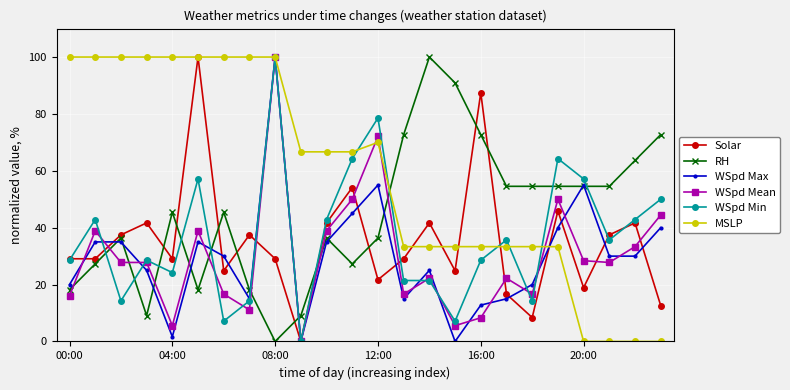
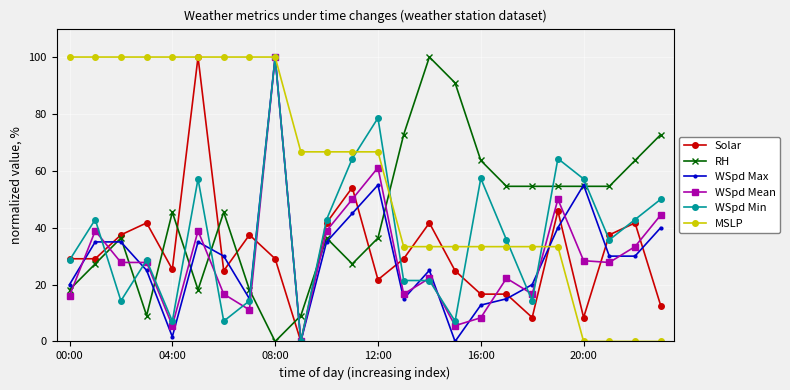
  {
    "Solar": {
-     "04:00": 29,
+     "04:00": 25,
      "08:00": 29,
      "12:00": 22,
-     "16:00": 87,
-     "20:00": 19
+     "16:00": 17,
+     "20:00": 8
    },
    "RH": {
      "00:00": 18,
      "04:00": 45,
      "08:00": 0,
      "12:00": 36,
-     "16:00": 73
+     "16:00": 64
    },
    "WSpd Max": {
      "00:00": 20,
      "04:00": 2,
      "12:00": 55,
      "16:00": 13
    },
    "WSpd Mean": {
      "00:00": 16,
      "04:00": 6,
-     "12:00": 72,
+     "12:00": 61,
      "16:00": 8,
      "20:00": 28
    },
    "WSpd Min": {
-     "04:00": 24,
+     "04:00": 7,
      "12:00": 79,
-     "16:00": 29,
+     "16:00": 57,
      "20:00": 57
    },
    "MSLP": {
      "00:00": 100,
      "04:00": 100,
-     "12:00": 70,
+     "12:00": 67,
      "16:00": 33,
      "20:00": 0
    }
  }
